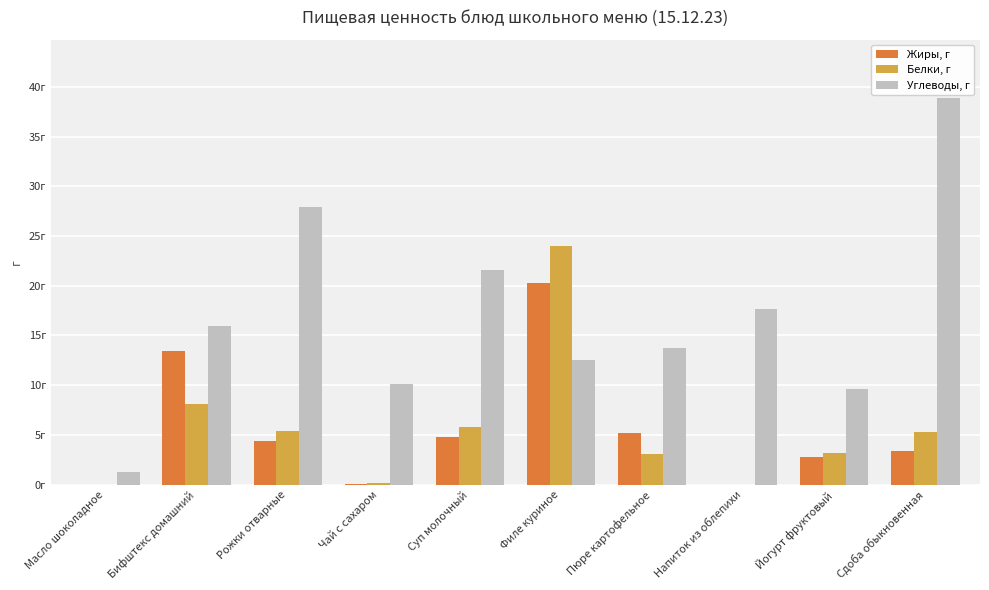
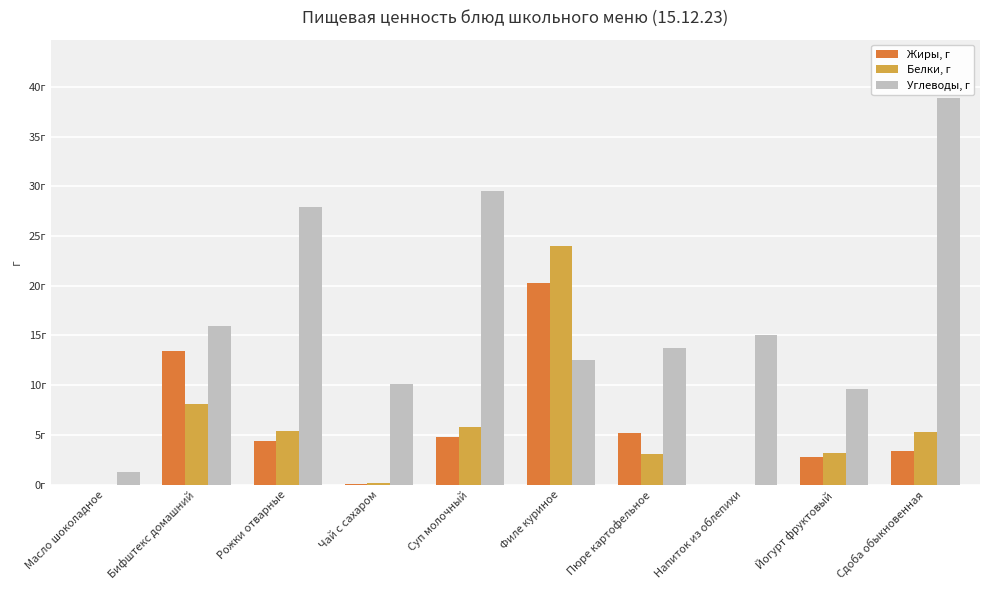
  {
    "Углеводы, г": {
      "Масло шоколадное": "1г",
      "Бифштекс домашний": "16г",
      "Рожки отварные": "28г",
      "Чай с сахаром": "10г",
-     "Суп молочный": "22г",
+     "Суп молочный": "30г",
      "Филе куриное": "13г",
      "Пюре картофельное": "14г",
-     "Напиток из облепихи": "18г",
+     "Напиток из облепихи": "15г",
      "Йогурт фруктовый": "10г",
      "Сдоба обыкновенная": "39г"
    }
  }
